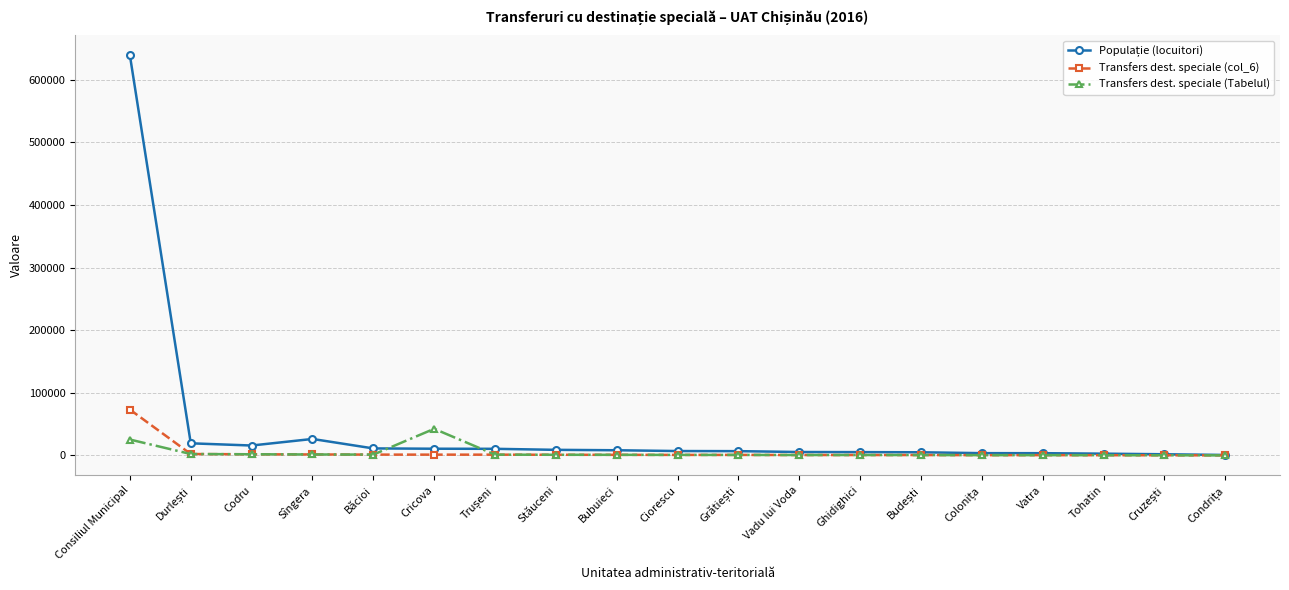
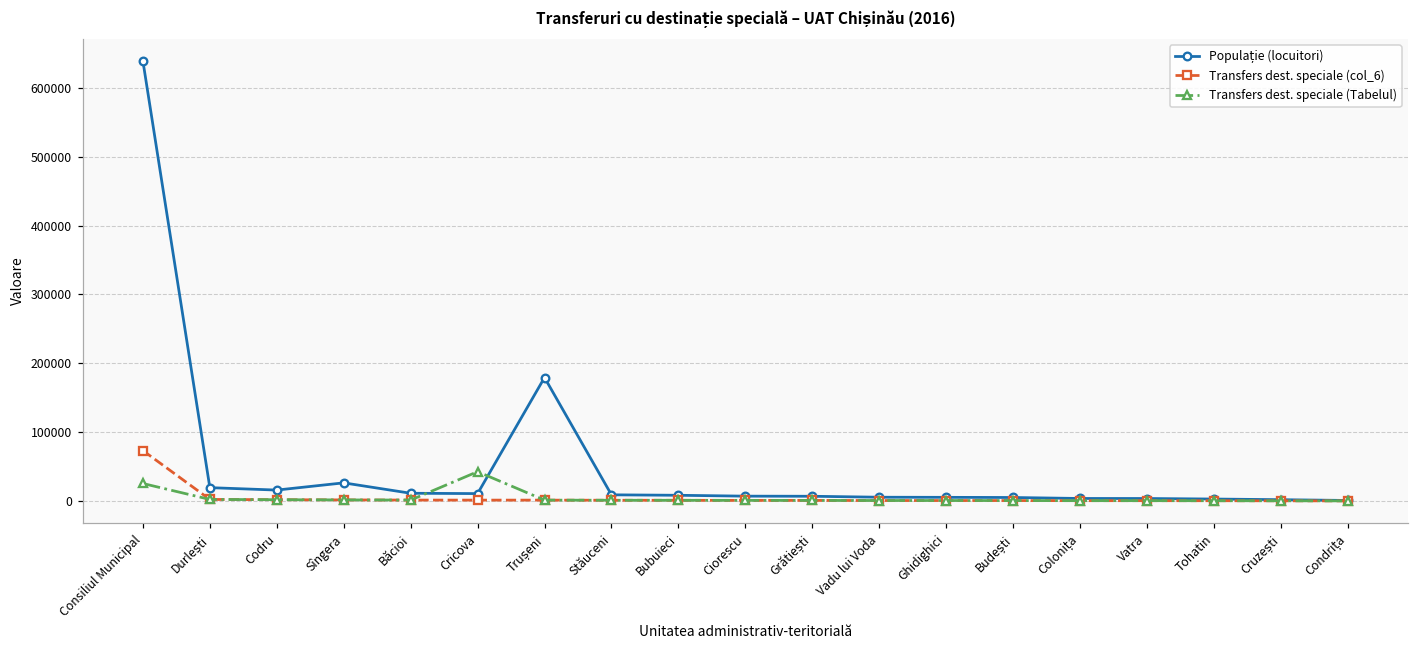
  {
    "Populație (locuitori)": {
      "Consiliul Municipal": 640000,
      "Durlești": 20000,
      "Codru": 20000,
      "Sîngera": 30000,
      "Băcioi": 10000,
      "Cricova": 10000,
-     "Trușeni": 10000,
+     "Trușeni": 180000,
      "Stăuceni": 10000,
      "Bubuieci": 10000,
      "Ciorescu": 10000,
      "Grătiești": 10000,
      "Vadu lui Voda": 10000,
      "Ghidighici": 10000,
      "Budești": 10000
    },
    "Transfers dest. speciale (col_6)": {
      "Consiliul Municipal": 70000,
      "Cricova": 0
    },
    "Transfers dest. speciale (Tabelul)": {
      "Consiliul Municipal": 30000,
      "Cricova": 40000
    }
  }
